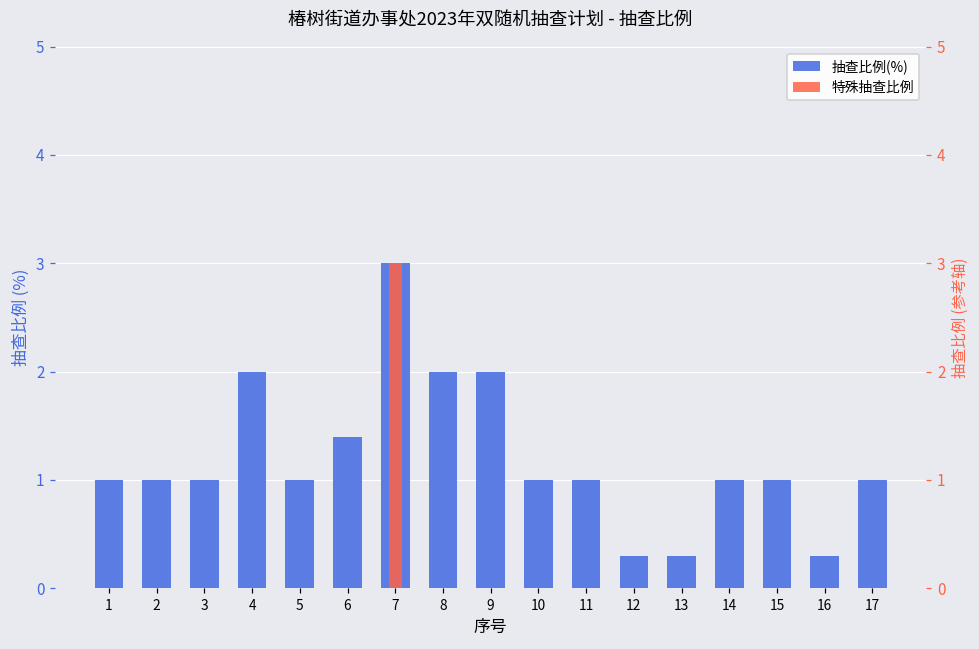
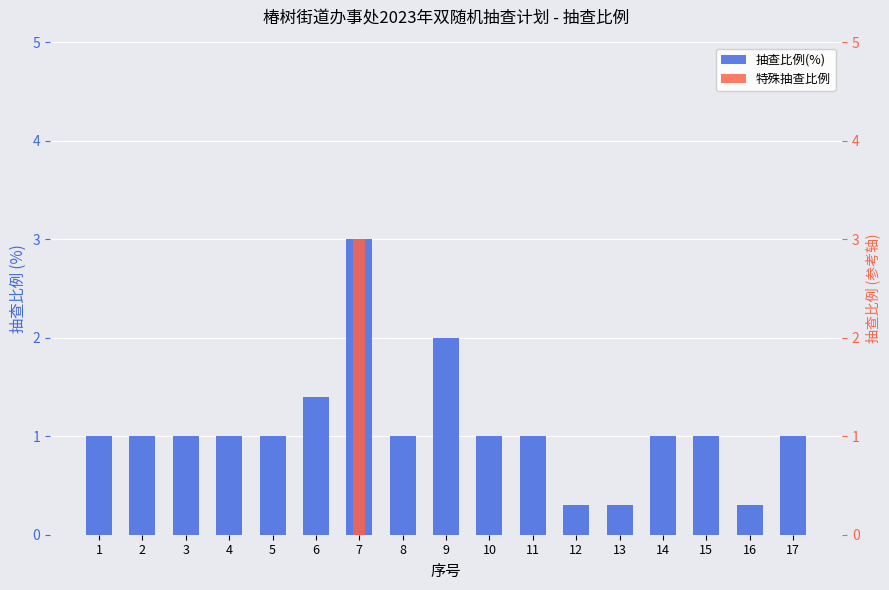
  {
    "抽查比例(%)": {
      "1": 1,
      "2": 1,
      "3": 1,
-     "4": 2,
+     "4": 1,
      "5": 1,
      "6": 1.4,
      "7": 3,
-     "8": 2,
+     "8": 1,
      "9": 2,
      "10": 1,
      "11": 1,
      "12": 0.3,
      "13": 0.3,
      "14": 1,
      "15": 1,
      "16": 0.3,
      "17": 1
    },
    "特殊抽查比例": {
      "1": 0.0,
      "2": 0.0,
      "3": 0.0,
      "4": 0.0,
      "5": 0.0,
      "6": 0.0,
      "7": 3.0,
      "8": 0.0,
      "9": 0.0,
      "10": 0.0,
      "11": 0.0,
      "12": 0.0,
      "13": 0.0,
      "14": 0.0,
      "15": 0.0,
      "16": 0.0,
      "17": 0.0
    }
  }
